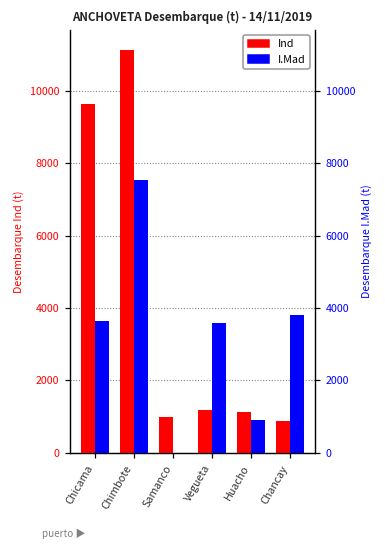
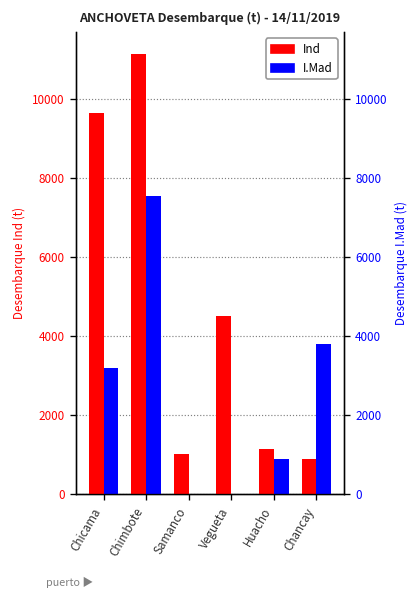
  {
    "Ind": {
      "Chicama": 9700,
      "Chimbote": 11100,
      "Samanco": 1000,
-     "Vegueta": 1200,
+     "Vegueta": 4500,
      "Huacho": 1100,
      "Chancay": 900
    },
    "I.Mad": {
-     "Chicama": 3700,
+     "Chicama": 3200,
      "Chimbote": 7500,
      "Samanco": 0,
-     "Vegueta": 3600,
+     "Vegueta": 0,
      "Huacho": 900,
      "Chancay": 3800
    }
  }
